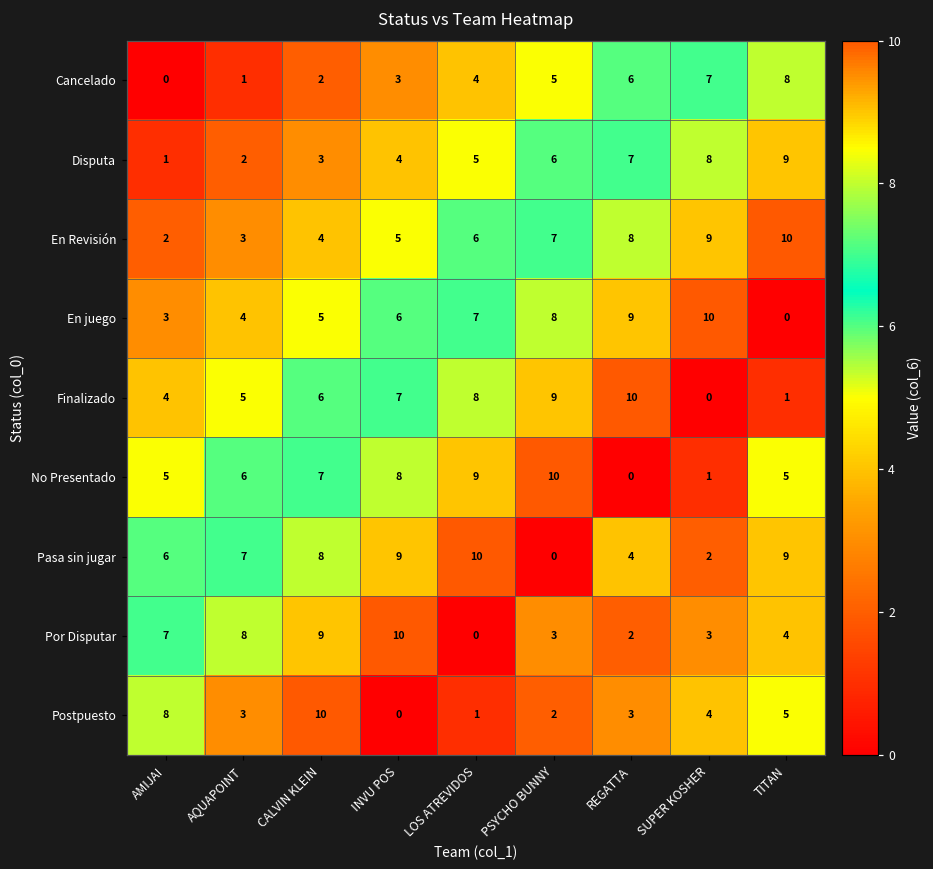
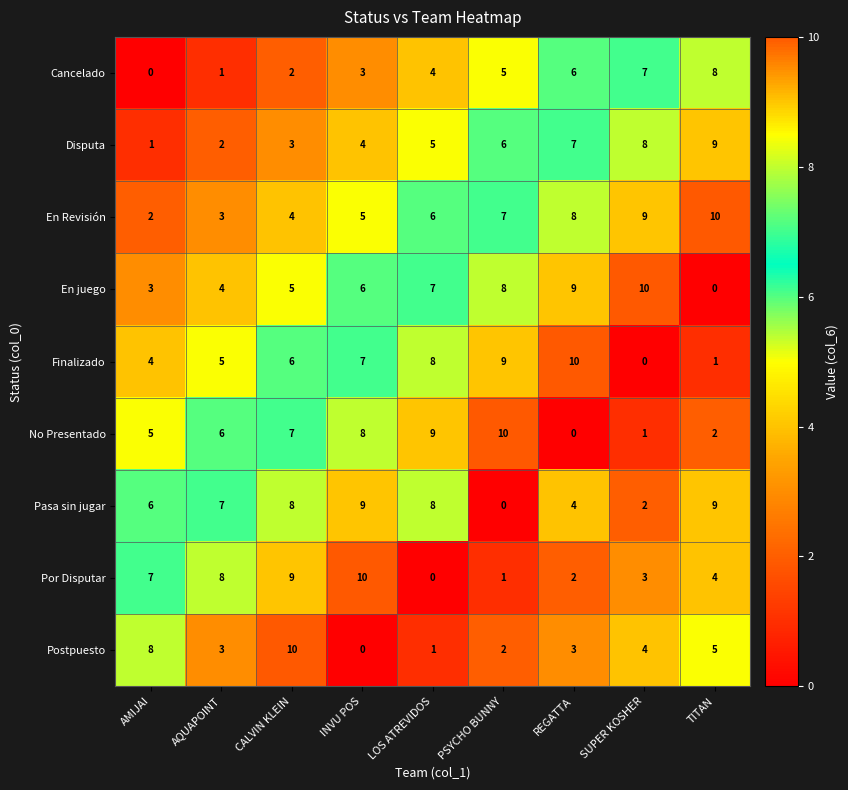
  {
    "Cancelado": {
      "AMIJAI": 0,
      "AQUAPOINT": 1,
      "CALVIN KLEIN": 2,
      "INVU POS": 3,
      "LOS ATREVIDOS": 4,
      "PSYCHO BUNNY": 5,
      "REGATTA": 6,
      "SUPER KOSHER": 7,
      "TITAN": 8
    },
    "Disputa": {
      "AMIJAI": 1,
      "AQUAPOINT": 2,
      "CALVIN KLEIN": 3,
      "INVU POS": 4,
      "LOS ATREVIDOS": 5,
      "PSYCHO BUNNY": 6,
      "REGATTA": 7,
      "SUPER KOSHER": 8,
      "TITAN": 9
    },
    "En Revisión": {
      "AMIJAI": 2,
      "AQUAPOINT": 3,
      "CALVIN KLEIN": 4,
      "INVU POS": 5,
      "LOS ATREVIDOS": 6,
      "PSYCHO BUNNY": 7,
      "REGATTA": 8,
      "SUPER KOSHER": 9,
      "TITAN": 10
    },
    "En juego": {
      "AMIJAI": 3,
      "AQUAPOINT": 4,
      "CALVIN KLEIN": 5,
      "INVU POS": 6,
      "LOS ATREVIDOS": 7,
      "PSYCHO BUNNY": 8,
      "REGATTA": 9,
      "SUPER KOSHER": 10,
      "TITAN": 0
    },
    "Finalizado": {
      "AMIJAI": 4,
      "AQUAPOINT": 5,
      "CALVIN KLEIN": 6,
      "INVU POS": 7,
      "LOS ATREVIDOS": 8,
      "PSYCHO BUNNY": 9,
      "REGATTA": 10,
      "SUPER KOSHER": 0,
      "TITAN": 1
    },
    "No Presentado": {
      "AMIJAI": 5,
      "AQUAPOINT": 6,
      "CALVIN KLEIN": 7,
      "INVU POS": 8,
      "LOS ATREVIDOS": 9,
      "PSYCHO BUNNY": 10,
      "REGATTA": 0,
      "SUPER KOSHER": 1,
-     "TITAN": 5
+     "TITAN": 2
    },
    "Pasa sin jugar": {
      "AMIJAI": 6,
      "AQUAPOINT": 7,
      "CALVIN KLEIN": 8,
      "INVU POS": 9,
-     "LOS ATREVIDOS": 10,
+     "LOS ATREVIDOS": 8,
      "PSYCHO BUNNY": 0,
      "REGATTA": 4,
      "SUPER KOSHER": 2,
      "TITAN": 9
    },
    "Por Disputar": {
      "AMIJAI": 7,
      "AQUAPOINT": 8,
      "CALVIN KLEIN": 9,
      "INVU POS": 10,
      "LOS ATREVIDOS": 0,
-     "PSYCHO BUNNY": 3,
+     "PSYCHO BUNNY": 1,
      "REGATTA": 2,
      "SUPER KOSHER": 3,
      "TITAN": 4
    },
    "Postpuesto": {
      "AMIJAI": 8,
      "AQUAPOINT": 3,
      "CALVIN KLEIN": 10,
      "INVU POS": 0,
      "LOS ATREVIDOS": 1,
      "PSYCHO BUNNY": 2,
      "REGATTA": 3,
      "SUPER KOSHER": 4,
      "TITAN": 5
    }
  }
